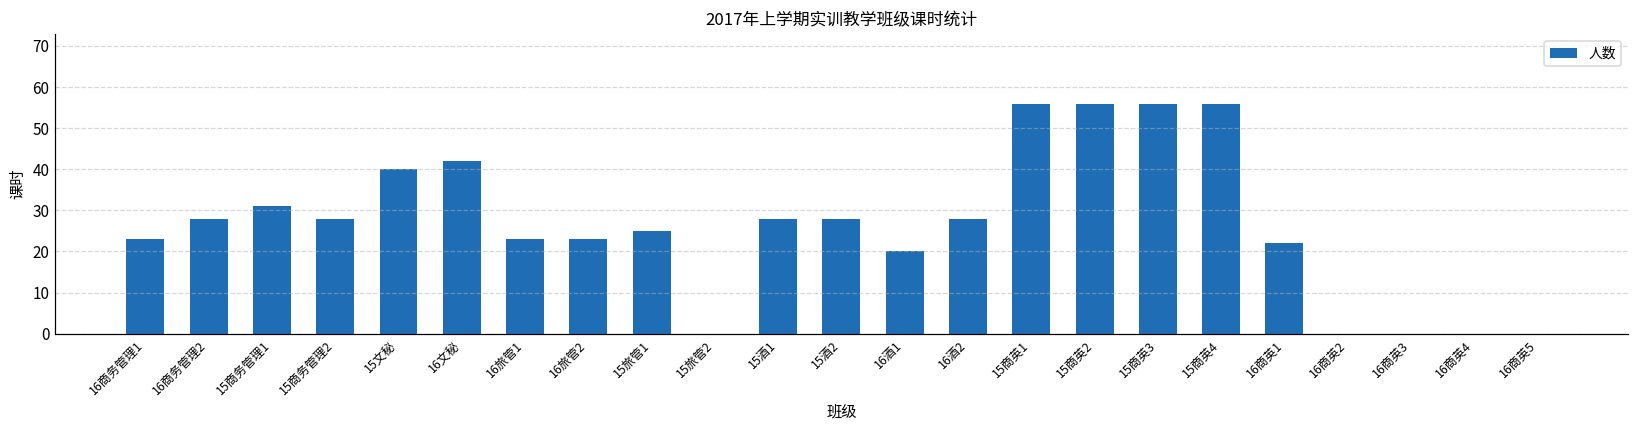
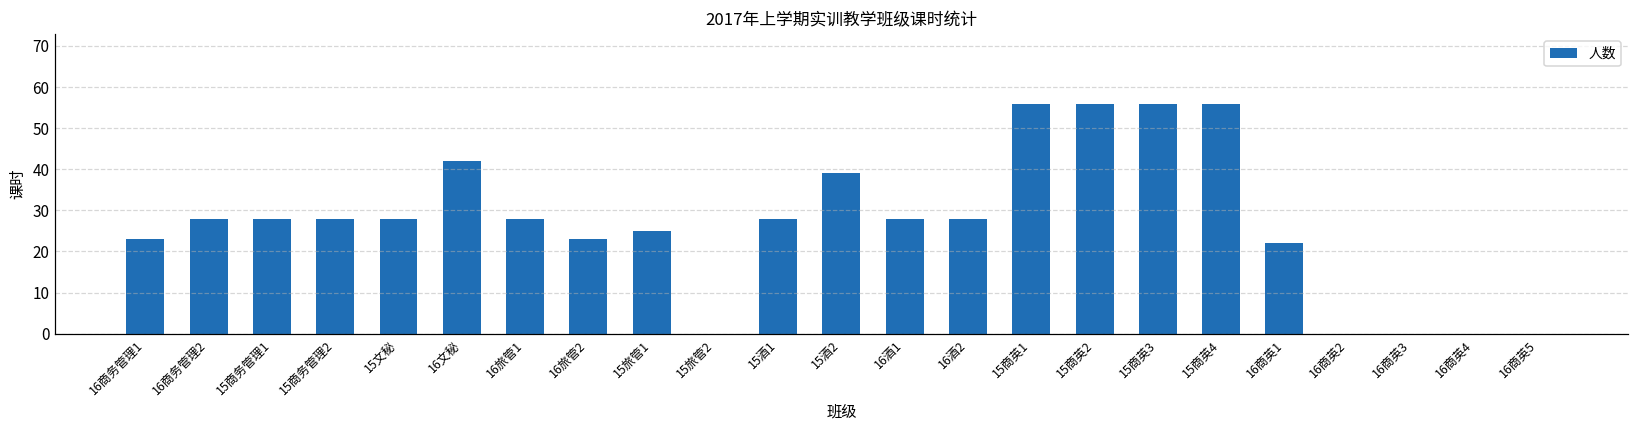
  {
    "16商务管理1": 23,
    "16商务管理2": 28,
-   "15商务管理1": 31,
+   "15商务管理1": 28,
    "15商务管理2": 28,
-   "15文秘": 40,
+   "15文秘": 28,
    "16文秘": 42,
-   "16旅管1": 23,
+   "16旅管1": 28,
    "16旅管2": 23,
    "15旅管1": 25,
    "15旅管2": 0,
    "15酒1": 28,
-   "15酒2": 28,
-   "16酒1": 20,
+   "15酒2": 39,
+   "16酒1": 28,
    "16酒2": 28,
    "15商英1": 56,
    "15商英2": 56,
    "15商英3": 56,
    "15商英4": 56,
    "16商英1": 22,
    "16商英2": 0,
    "16商英3": 0,
    "16商英4": 0,
    "16商英5": 0
  }
